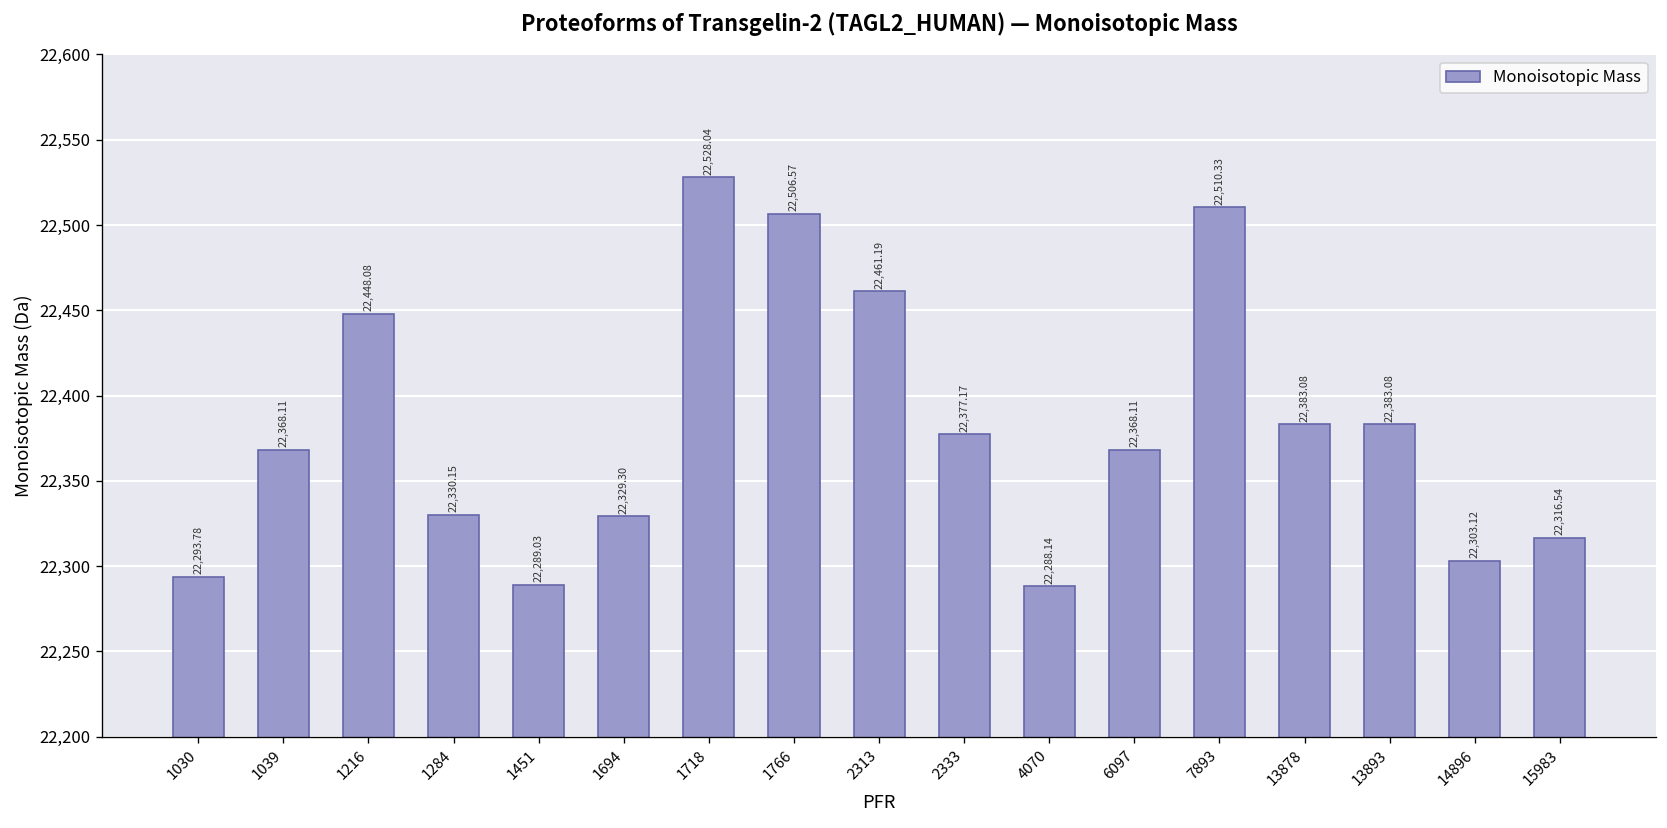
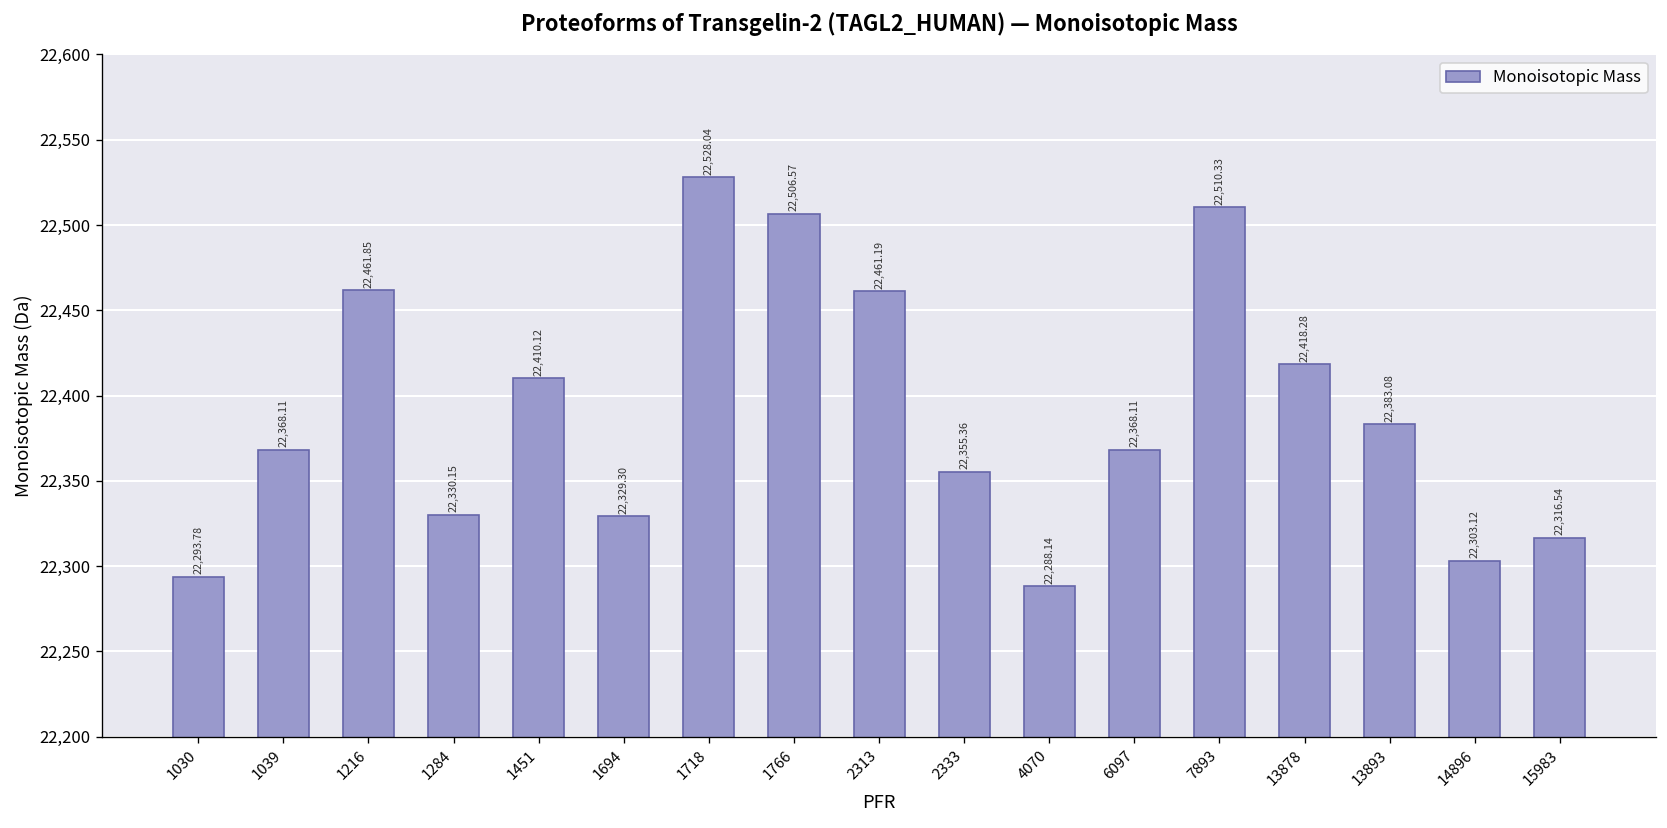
  {
    "1030": "22,293.78",
    "1039": "22,368.11",
-   "1216": "22,448.08",
+   "1216": "22,461.85",
    "1284": "22,330.15",
-   "1451": "22,289.03",
+   "1451": "22,410.12",
    "1694": "22,329.30",
    "1718": "22,528.04",
    "1766": "22,506.57",
    "2313": "22,461.19",
-   "2333": "22,377.17",
+   "2333": "22,355.36",
    "4070": "22,288.14",
    "6097": "22,368.11",
    "7893": "22,510.33",
-   "13878": "22,383.08",
+   "13878": "22,418.28",
    "13893": "22,383.08",
    "14896": "22,303.12",
    "15983": "22,316.54"
  }
